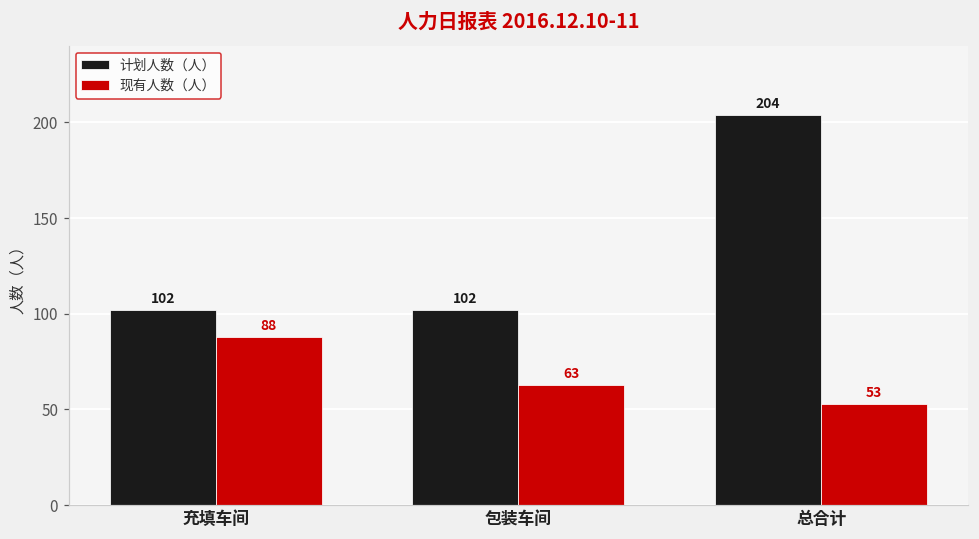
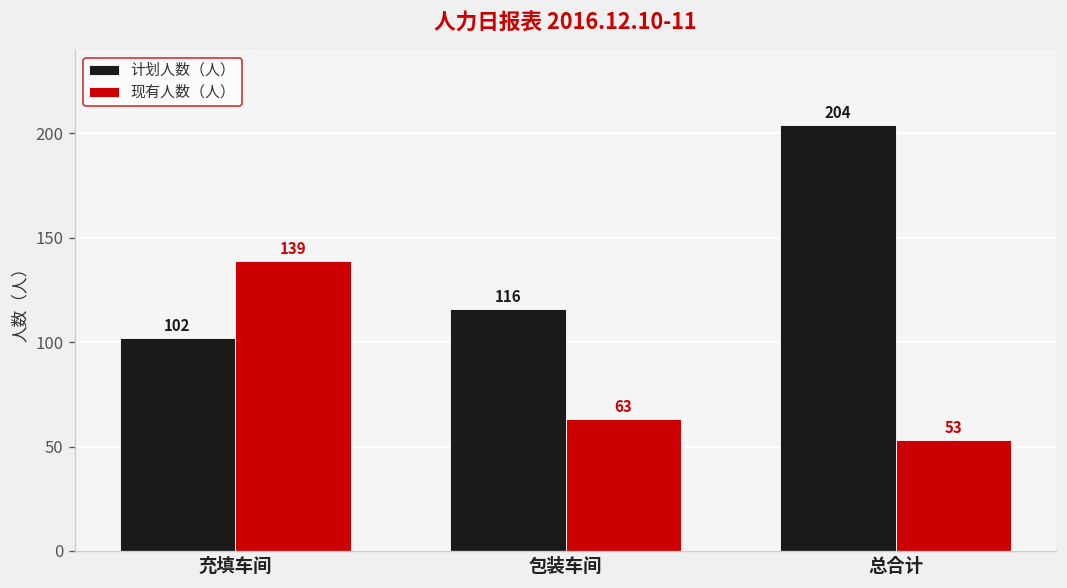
  {
    "计划人数（人）": {
      "充填车间": 102,
-     "包装车间": 102,
+     "包装车间": 116,
      "总合计": 204
    },
    "现有人数（人）": {
-     "充填车间": 88,
+     "充填车间": 139,
      "包装车间": 63,
      "总合计": 53
    }
  }
